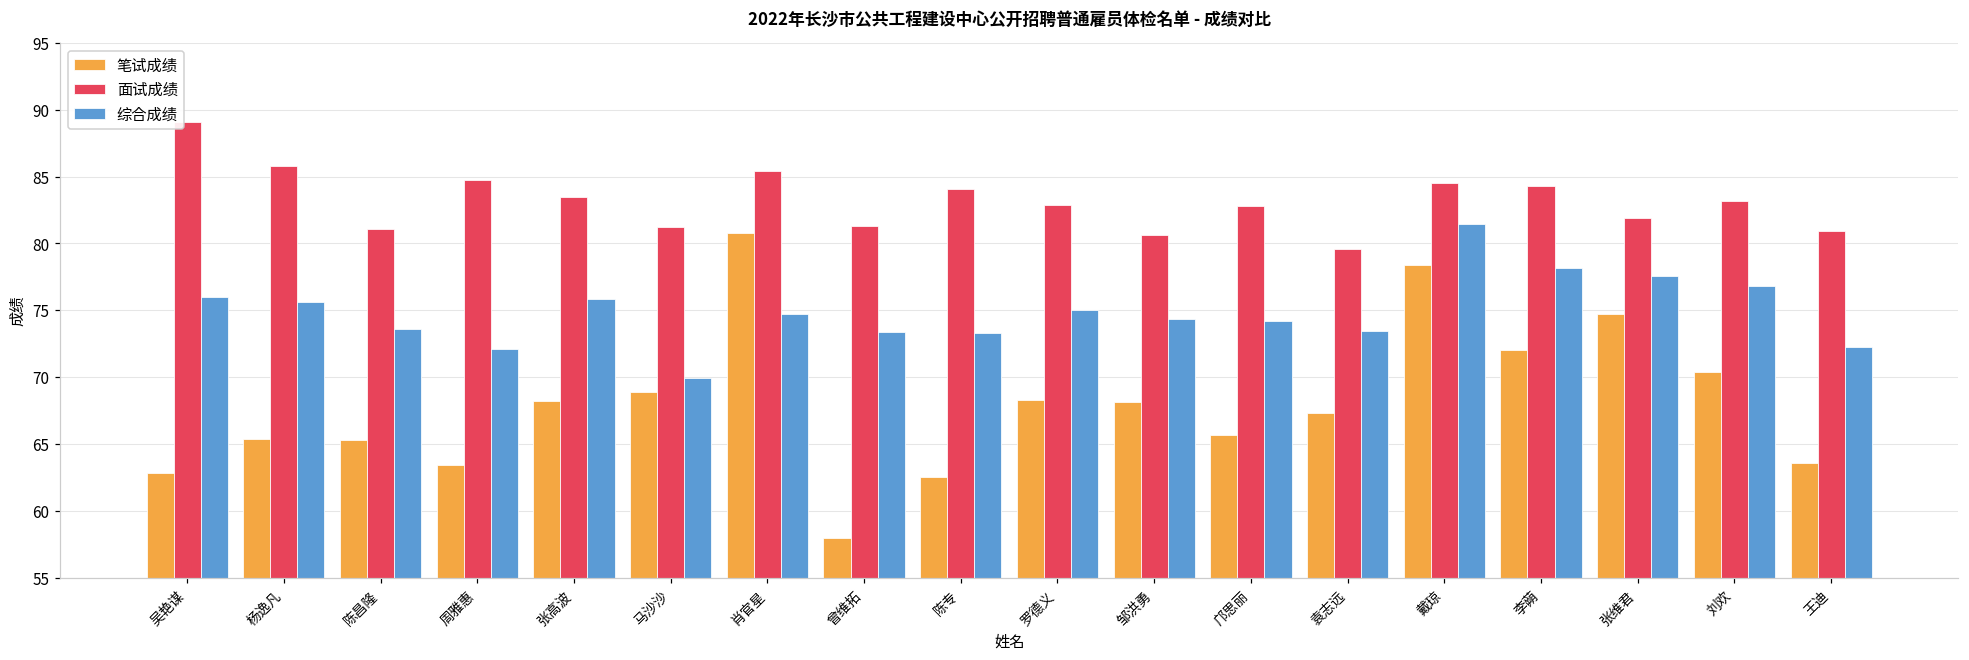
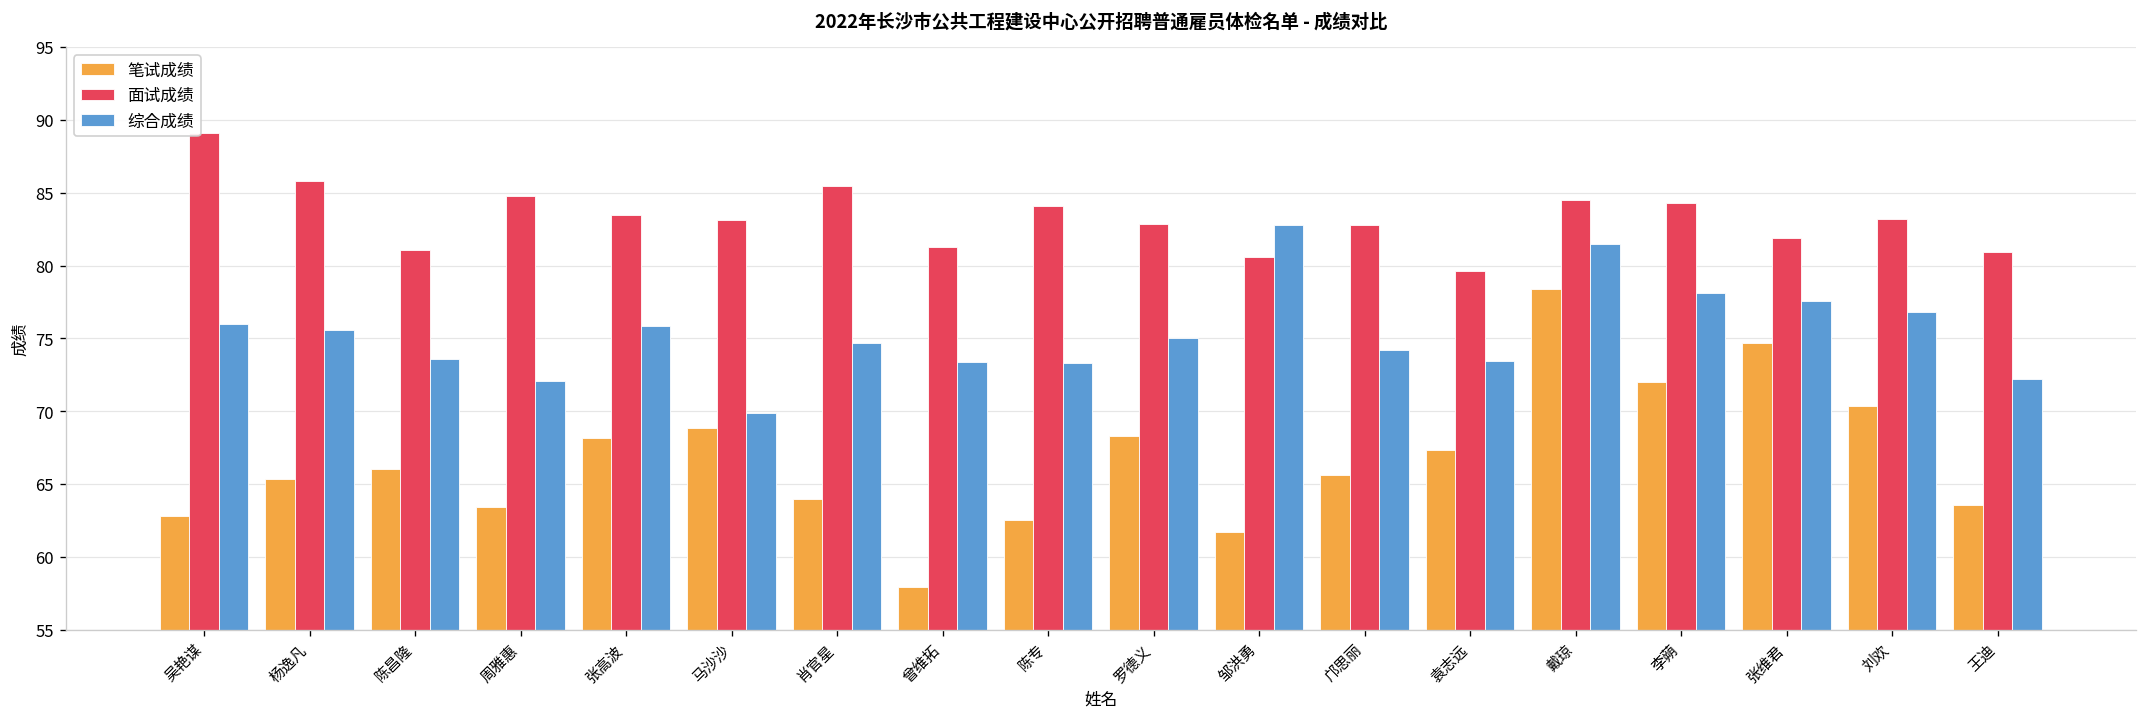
  {
    "笔试成绩": {
      "吴艳谋": 62.8,
      "杨逸凡": 65.4,
-     "陈昌隆": 65.3,
+     "陈昌隆": 66.1,
      "周雅惠": 63.4,
      "张高波": 68.2,
      "马沙沙": 68.9,
-     "肖官星": 80.8,
+     "肖官星": 64.0,
      "曾维拓": 58.0,
      "陈专": 62.5,
      "罗德义": 68.3,
-     "邹洪勇": 68.1,
+     "邹洪勇": 61.7,
      "邝思丽": 65.7,
      "袁志远": 67.3,
      "戴琼": 78.4,
      "李蒴": 72.0,
      "张维君": 74.7,
      "刘欢": 70.4,
      "王迪": 63.6
    },
    "面试成绩": {
      "吴艳谋": 89.1,
      "杨逸凡": 85.8,
      "陈昌隆": 81.1,
      "周雅惠": 84.8,
      "张高波": 83.5,
-     "马沙沙": 81.2,
+     "马沙沙": 83.1,
      "肖官星": 85.4,
      "曾维拓": 81.3,
      "陈专": 84.1,
      "罗德义": 82.9,
      "邹洪勇": 80.6,
      "邝思丽": 82.8,
      "袁志远": 79.6,
      "戴琼": 84.5,
      "李蒴": 84.3,
      "张维君": 81.9,
      "刘欢": 83.2,
      "王迪": 80.9
    },
    "综合成绩": {
      "吴艳谋": 76.0,
      "杨逸凡": 75.6,
      "陈昌隆": 73.6,
      "周雅惠": 72.1,
      "张高波": 75.9,
      "马沙沙": 69.9,
      "肖官星": 74.7,
      "曾维拓": 73.4,
      "陈专": 73.3,
      "罗德义": 75.0,
-     "邹洪勇": 74.4,
+     "邹洪勇": 82.8,
      "邝思丽": 74.2,
      "袁志远": 73.5,
      "戴琼": 81.5,
      "李蒴": 78.2,
      "张维君": 77.6,
      "刘欢": 76.8,
      "王迪": 72.2
    }
  }
